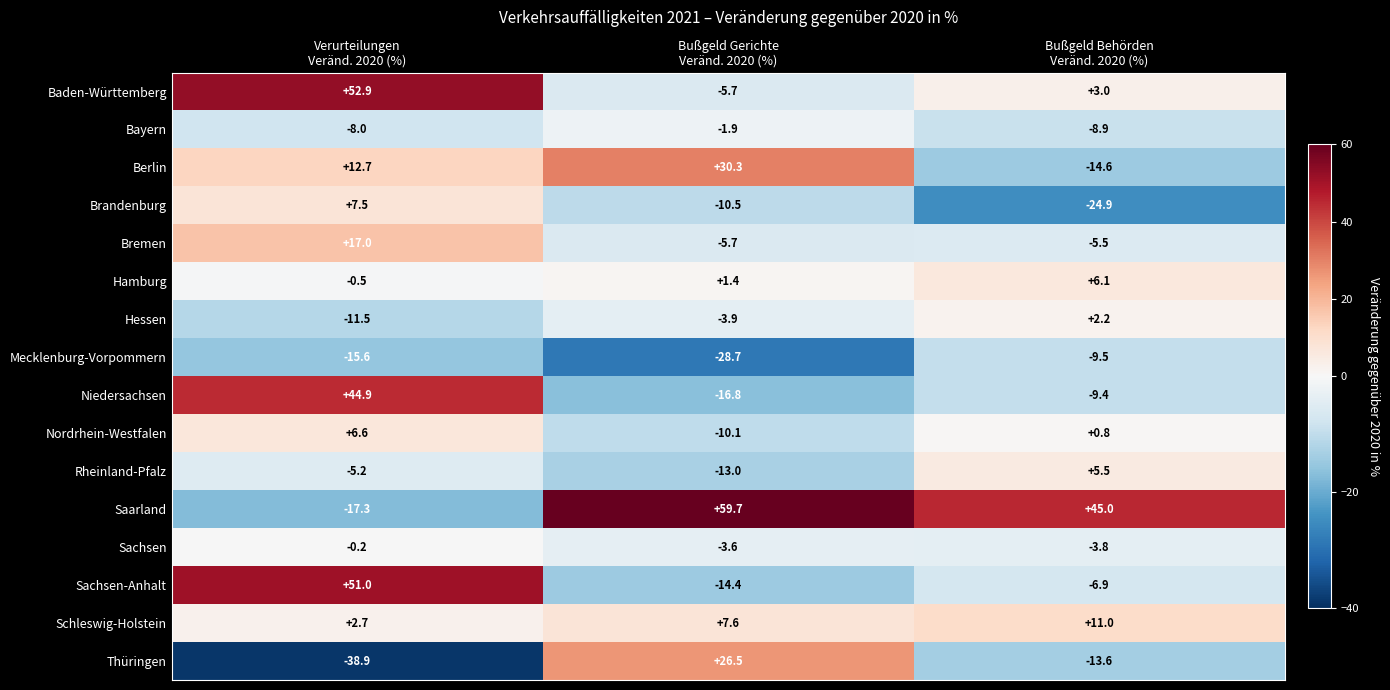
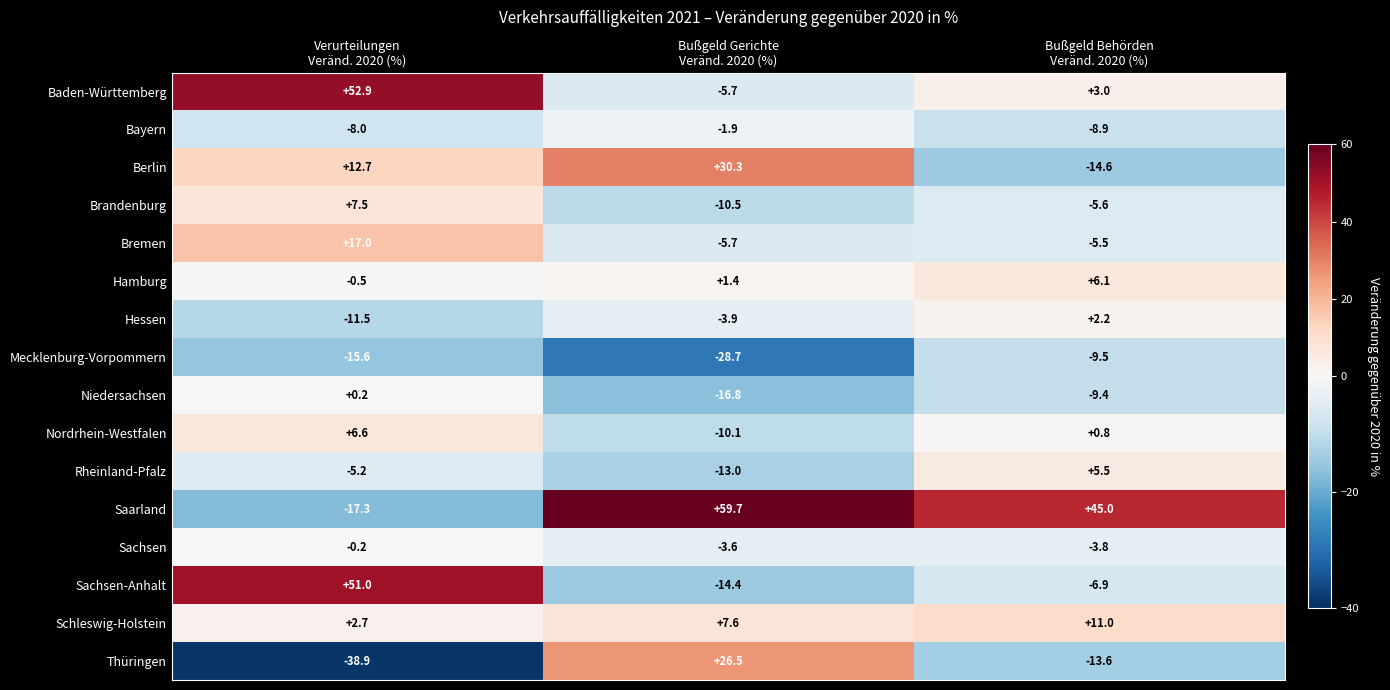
  {
    "Baden-Württemberg": {
      "Verurteilungen Veränd. 2020 (%)": "+52.9",
      "Bußgeld Gerichte Veränd. 2020 (%)": "-5.7",
      "Bußgeld Behörden Veränd. 2020 (%)": "+3.0"
    },
    "Bayern": {
      "Verurteilungen Veränd. 2020 (%)": "-8.0",
      "Bußgeld Gerichte Veränd. 2020 (%)": "-1.9",
      "Bußgeld Behörden Veränd. 2020 (%)": "-8.9"
    },
    "Berlin": {
      "Verurteilungen Veränd. 2020 (%)": "+12.7",
      "Bußgeld Gerichte Veränd. 2020 (%)": "+30.3",
      "Bußgeld Behörden Veränd. 2020 (%)": "-14.6"
    },
    "Brandenburg": {
      "Verurteilungen Veränd. 2020 (%)": "+7.5",
      "Bußgeld Gerichte Veränd. 2020 (%)": "-10.5",
-     "Bußgeld Behörden Veränd. 2020 (%)": "-24.9"
+     "Bußgeld Behörden Veränd. 2020 (%)": "-5.6"
    },
    "Bremen": {
      "Verurteilungen Veränd. 2020 (%)": "+17.0",
      "Bußgeld Gerichte Veränd. 2020 (%)": "-5.7",
      "Bußgeld Behörden Veränd. 2020 (%)": "-5.5"
    },
    "Hamburg": {
      "Verurteilungen Veränd. 2020 (%)": "-0.5",
      "Bußgeld Gerichte Veränd. 2020 (%)": "+1.4",
      "Bußgeld Behörden Veränd. 2020 (%)": "+6.1"
    },
    "Hessen": {
      "Verurteilungen Veränd. 2020 (%)": "-11.5",
      "Bußgeld Gerichte Veränd. 2020 (%)": "-3.9",
      "Bußgeld Behörden Veränd. 2020 (%)": "+2.2"
    },
    "Mecklenburg-Vorpommern": {
      "Verurteilungen Veränd. 2020 (%)": "-15.6",
      "Bußgeld Gerichte Veränd. 2020 (%)": "-28.7",
      "Bußgeld Behörden Veränd. 2020 (%)": "-9.5"
    },
    "Niedersachsen": {
-     "Verurteilungen Veränd. 2020 (%)": "+44.9",
+     "Verurteilungen Veränd. 2020 (%)": "+0.2",
      "Bußgeld Gerichte Veränd. 2020 (%)": "-16.8",
      "Bußgeld Behörden Veränd. 2020 (%)": "-9.4"
    },
    "Nordrhein-Westfalen": {
      "Verurteilungen Veränd. 2020 (%)": "+6.6",
      "Bußgeld Gerichte Veränd. 2020 (%)": "-10.1",
      "Bußgeld Behörden Veränd. 2020 (%)": "+0.8"
    },
    "Rheinland-Pfalz": {
      "Verurteilungen Veränd. 2020 (%)": "-5.2",
      "Bußgeld Gerichte Veränd. 2020 (%)": "-13.0",
      "Bußgeld Behörden Veränd. 2020 (%)": "+5.5"
    },
    "Saarland": {
      "Verurteilungen Veränd. 2020 (%)": "-17.3",
      "Bußgeld Gerichte Veränd. 2020 (%)": "+59.7",
      "Bußgeld Behörden Veränd. 2020 (%)": "+45.0"
    },
    "Sachsen": {
      "Verurteilungen Veränd. 2020 (%)": "-0.2",
      "Bußgeld Gerichte Veränd. 2020 (%)": "-3.6",
      "Bußgeld Behörden Veränd. 2020 (%)": "-3.8"
    },
    "Sachsen-Anhalt": {
      "Verurteilungen Veränd. 2020 (%)": "+51.0",
      "Bußgeld Gerichte Veränd. 2020 (%)": "-14.4",
      "Bußgeld Behörden Veränd. 2020 (%)": "-6.9"
    },
    "Schleswig-Holstein": {
      "Verurteilungen Veränd. 2020 (%)": "+2.7",
      "Bußgeld Gerichte Veränd. 2020 (%)": "+7.6",
      "Bußgeld Behörden Veränd. 2020 (%)": "+11.0"
    },
    "Thüringen": {
      "Verurteilungen Veränd. 2020 (%)": "-38.9",
      "Bußgeld Gerichte Veränd. 2020 (%)": "+26.5",
      "Bußgeld Behörden Veränd. 2020 (%)": "-13.6"
    }
  }
